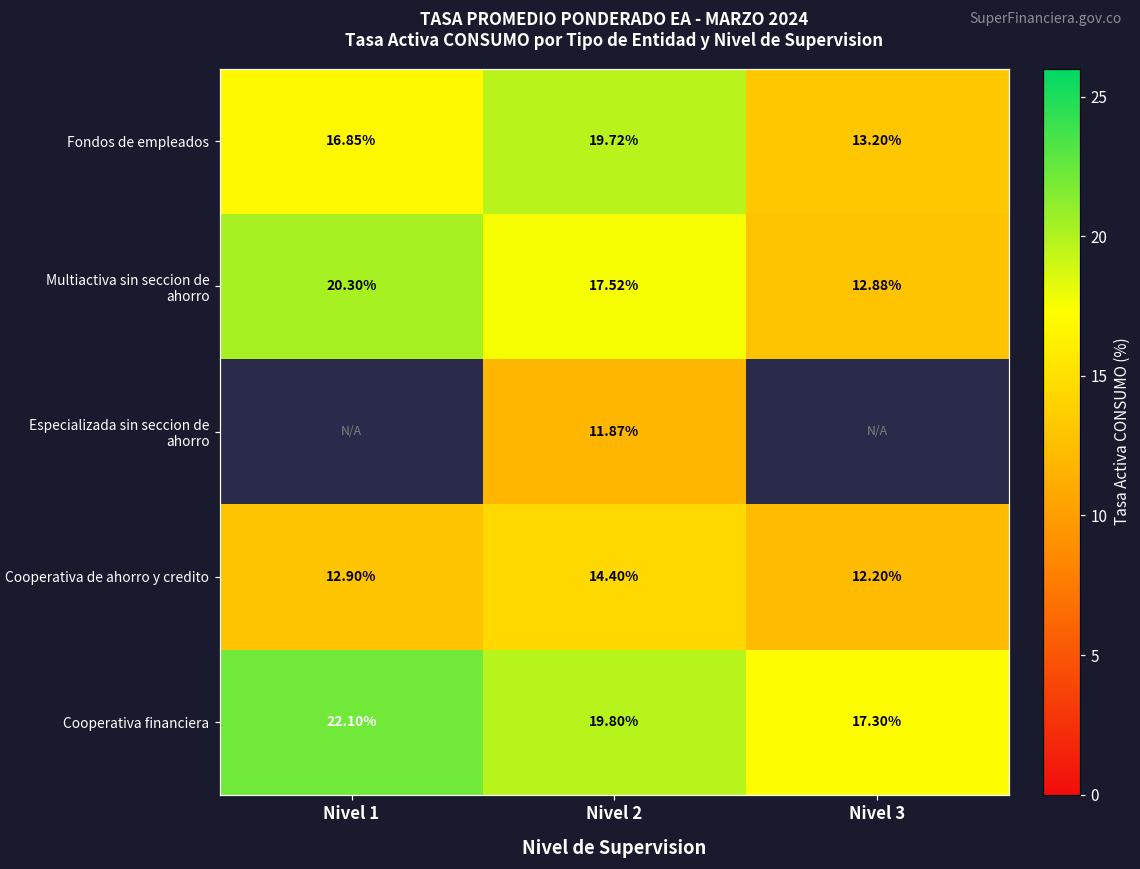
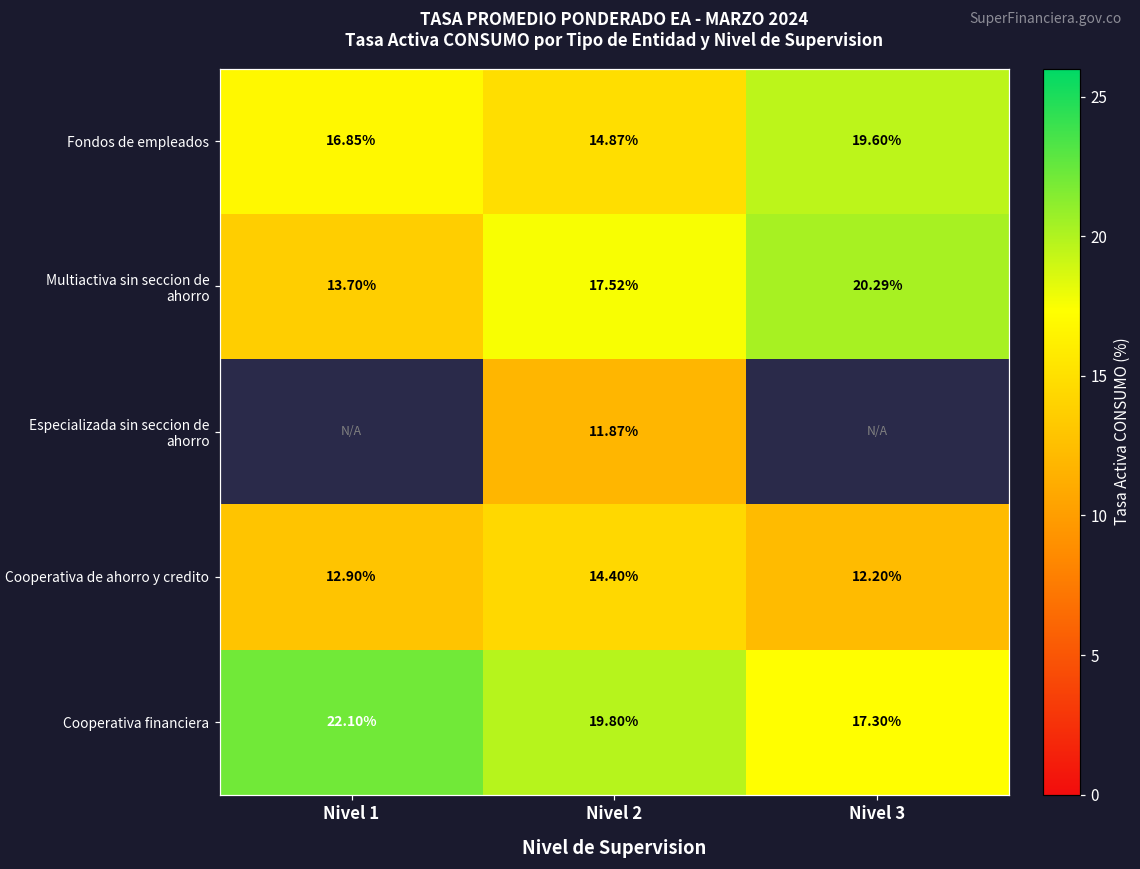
  {
    "Fondos de empleados": {
      "Nivel 1": "16.85%",
-     "Nivel 2": "19.72%",
-     "Nivel 3": "13.20%"
+     "Nivel 2": "14.87%",
+     "Nivel 3": "19.60%"
    },
    "Multiactiva sin seccion de ahorro": {
-     "Nivel 1": "20.30%",
+     "Nivel 1": "13.70%",
      "Nivel 2": "17.52%",
-     "Nivel 3": "12.88%"
+     "Nivel 3": "20.29%"
    },
    "Especializada sin seccion de ahorro": {
      "Nivel 2": "11.87%"
    },
    "Cooperativa de ahorro y credito": {
      "Nivel 1": "12.90%",
      "Nivel 2": "14.40%",
      "Nivel 3": "12.20%"
    },
    "Cooperativa financiera": {
      "Nivel 1": "22.10%",
      "Nivel 2": "19.80%",
      "Nivel 3": "17.30%"
    }
  }
